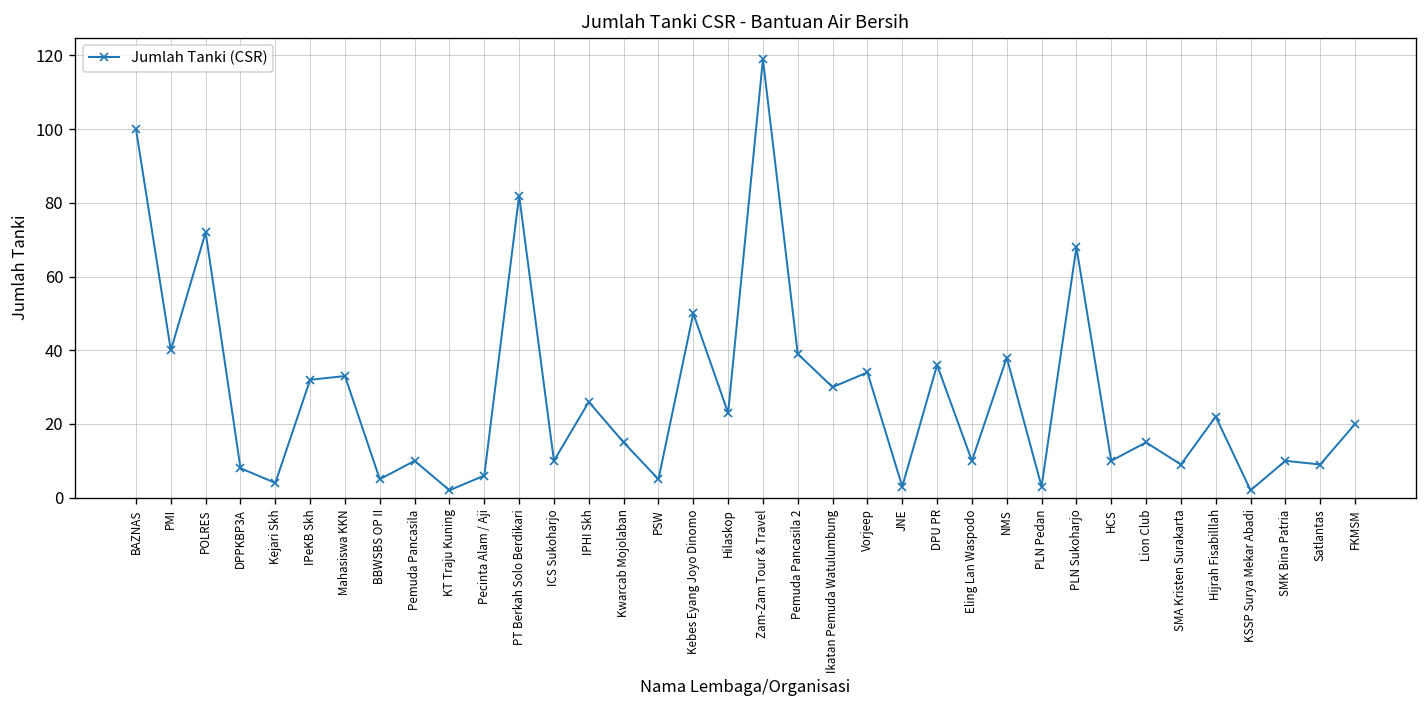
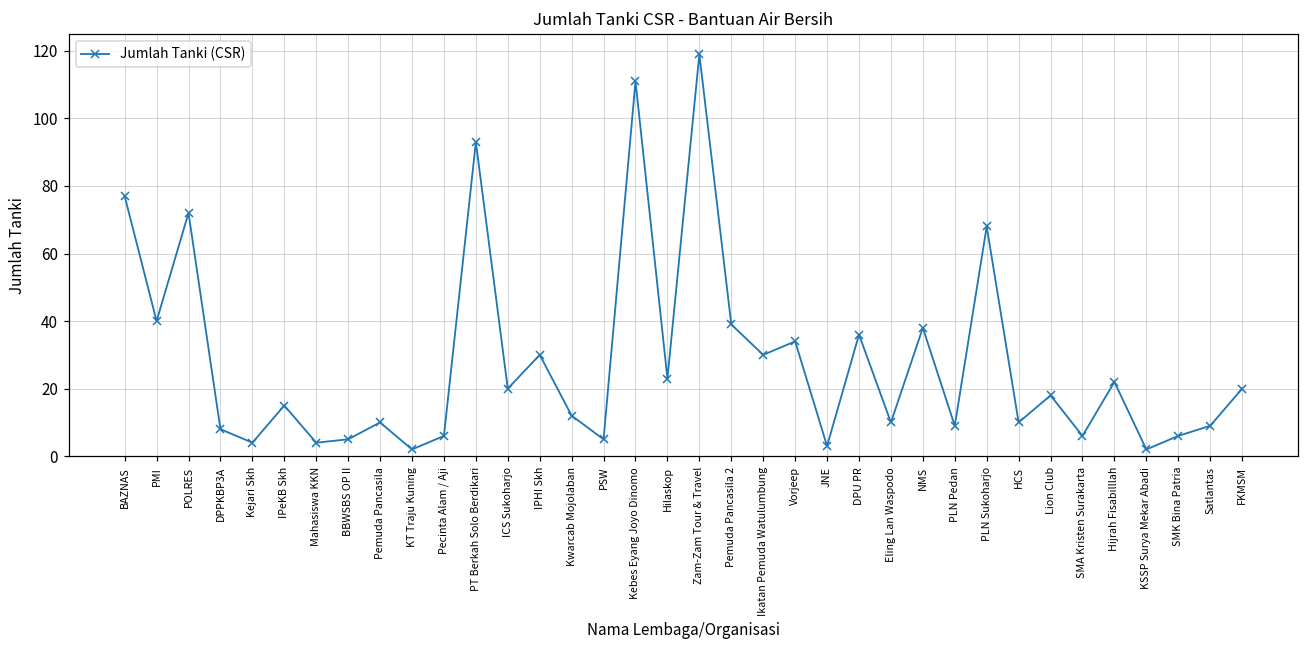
  {
-   "BAZNAS": 100,
+   "BAZNAS": 77,
    "PMI": 40,
    "POLRES": 72,
    "DPPKBP3A": 8,
    "Kejari Skh": 4,
-   "IPeKB Skh": 32,
-   "Mahasiswa KKN": 33,
+   "IPeKB Skh": 15,
+   "Mahasiswa KKN": 4,
    "BBWSBS OP II": 5,
    "Pemuda Pancasila": 10,
    "KT Traju Kuning": 2,
    "Pecinta Alam / Aji": 6,
-   "PT Berkah Solo Berdikari": 82,
-   "ICS Sukoharjo": 10,
-   "IPHI Skh": 26,
-   "Kwarcab Mojolaban": 15,
+   "PT Berkah Solo Berdikari": 93,
+   "ICS Sukoharjo": 20,
+   "IPHI Skh": 30,
+   "Kwarcab Mojolaban": 12,
    "PSW": 5,
-   "Kebes Eyang Joyo Dinomo": 50,
+   "Kebes Eyang Joyo Dinomo": 111,
    "Hilaskop": 23,
    "Zam-Zam Tour & Travel": 119,
    "Pemuda Pancasila 2": 39,
    "Ikatan Pemuda Watulumbung": 30,
    "Vorjeep": 34,
    "JNE": 3,
    "DPU PR": 36,
    "Eling Lan Waspodo": 10,
    "NMS": 38,
-   "PLN Pedan": 3,
+   "PLN Pedan": 9,
    "PLN Sukoharjo": 68,
    "HCS": 10,
-   "Lion Club": 15,
-   "SMA Kristen Surakarta": 9,
+   "Lion Club": 18,
+   "SMA Kristen Surakarta": 6,
    "Hijrah Fisabilllah": 22,
    "KSSP Surya Mekar Abadi": 2,
-   "SMK Bina Patria": 10,
+   "SMK Bina Patria": 6,
    "Satlantas": 9,
    "FKMSM": 20
  }
